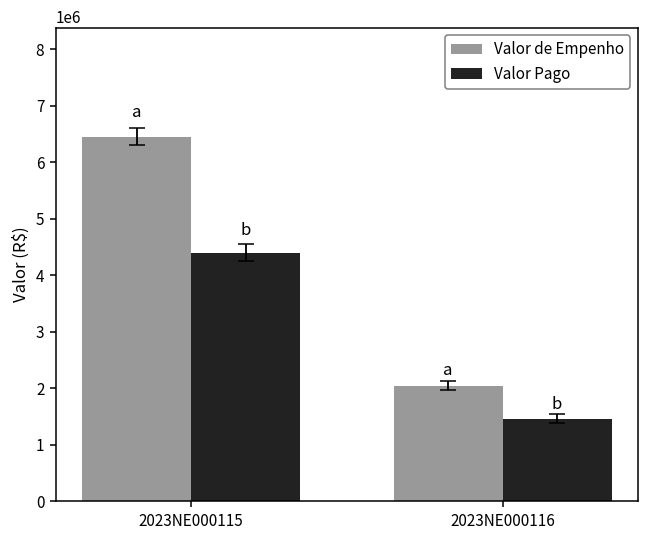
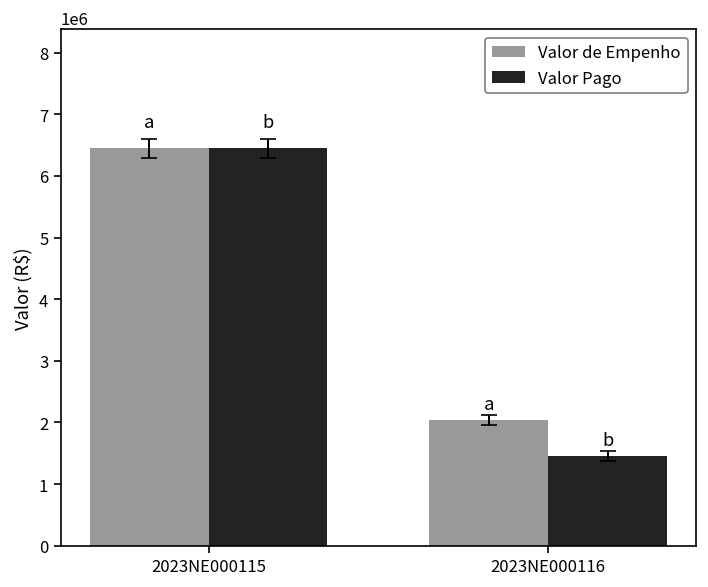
  {
    "Valor de Empenho": {
      "2023NE000115": 6400000,
      "2023NE000116": 2000000
    },
    "Valor Pago": {
-     "2023NE000115": 4400000,
+     "2023NE000115": 6400000,
      "2023NE000116": 1500000
    }
  }
